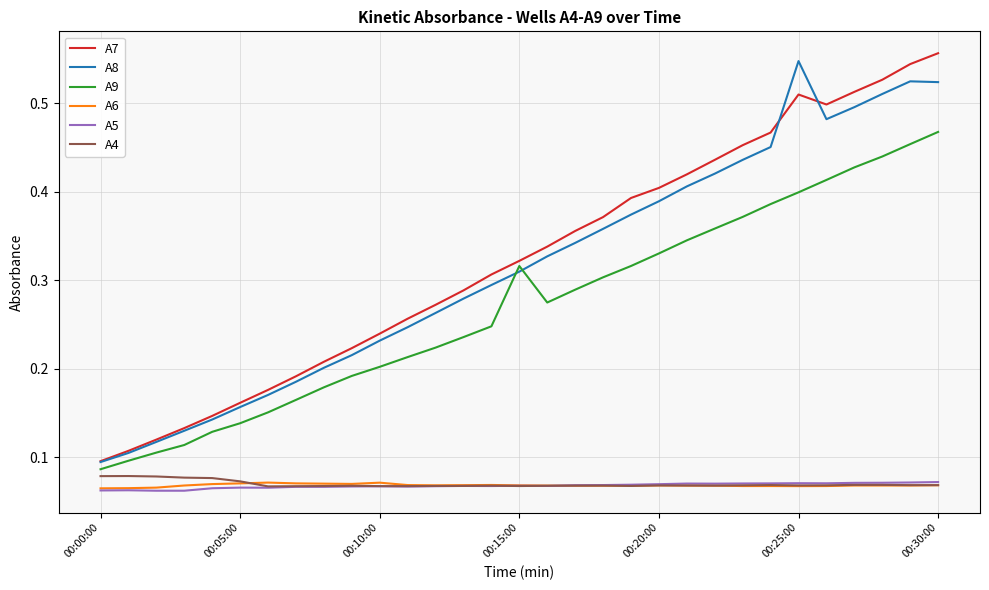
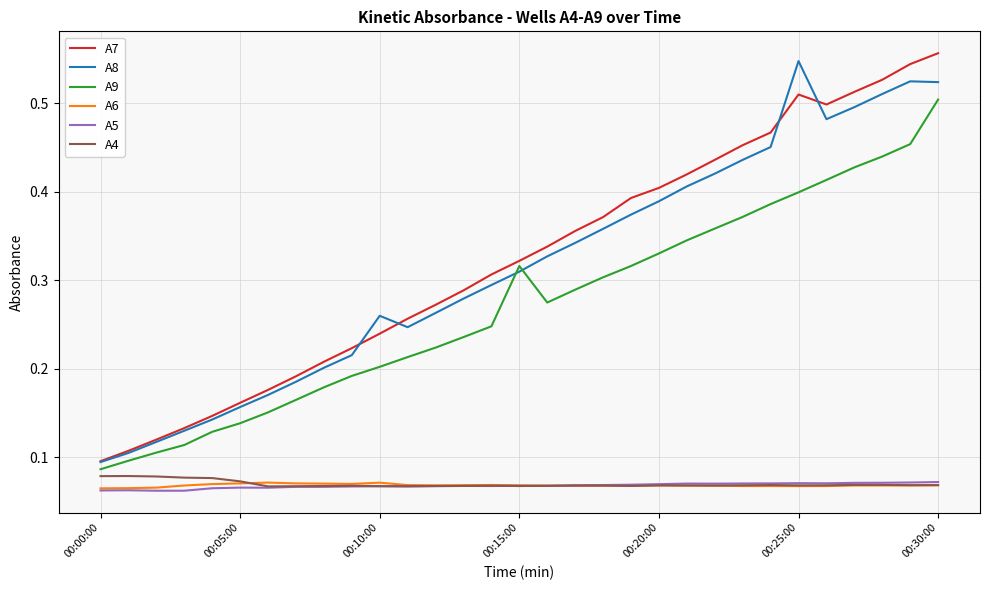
  {
    "A7": {
      "00:05:00": 0.16,
      "00:10:00": 0.24,
      "00:15:00": 0.32,
      "00:20:00": 0.40,
      "00:25:00": 0.51,
      "00:30:00": 0.56
    },
    "A8": {
      "00:05:00": 0.16,
-     "00:10:00": 0.23,
+     "00:10:00": 0.26,
      "00:15:00": 0.31,
      "00:20:00": 0.39,
      "00:25:00": 0.55,
      "00:30:00": 0.52
    },
    "A9": {
      "00:00:00": 0.09,
      "00:05:00": 0.14,
      "00:10:00": 0.20,
      "00:15:00": 0.32,
      "00:20:00": 0.33,
      "00:25:00": 0.40,
-     "00:30:00": 0.47
+     "00:30:00": 0.50
    },
    "A6": {
      "00:10:00": 0.07
    },
    "A5": {
      "00:05:00": 0.07,
      "00:30:00": 0.07
    },
    "A4": {
      "00:00:00": 0.08
    }
  }
